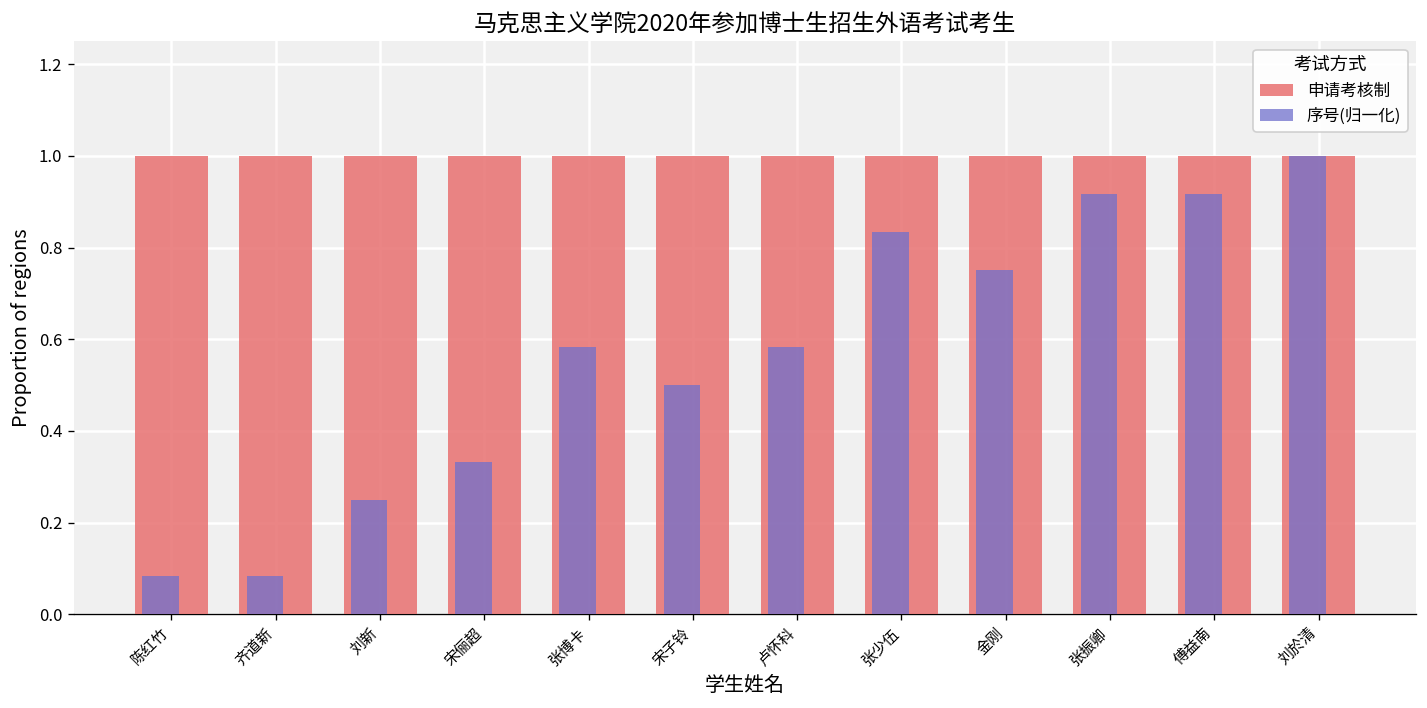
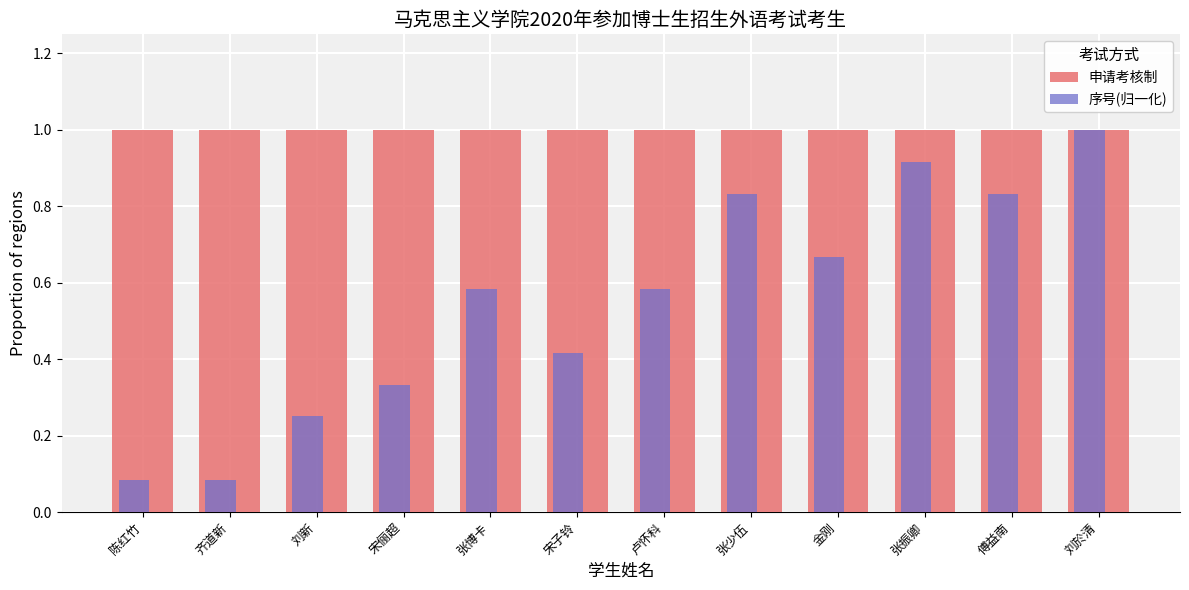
  {
    "申请考核制": {
      "陈红竹": 1.00,
      "齐道新": 1.00,
      "刘新": 1.00,
      "宋俪超": 1.00,
      "张博卡": 1.00,
      "宋子铃": 1.00,
      "卢怀科": 1.00,
      "张少伍": 1.00,
      "金刚": 1.00,
      "张振卿": 1.00,
      "傅益南": 1.00,
      "刘於清": 1.00
    },
    "序号(归一化)": {
-     "宋子铃": 0.50,
-     "金刚": 0.75,
-     "傅益南": 0.92,
+     "宋子铃": 0.42,
+     "金刚": 0.67,
+     "傅益南": 0.83,
      "刘於清": 1.00
    }
  }
